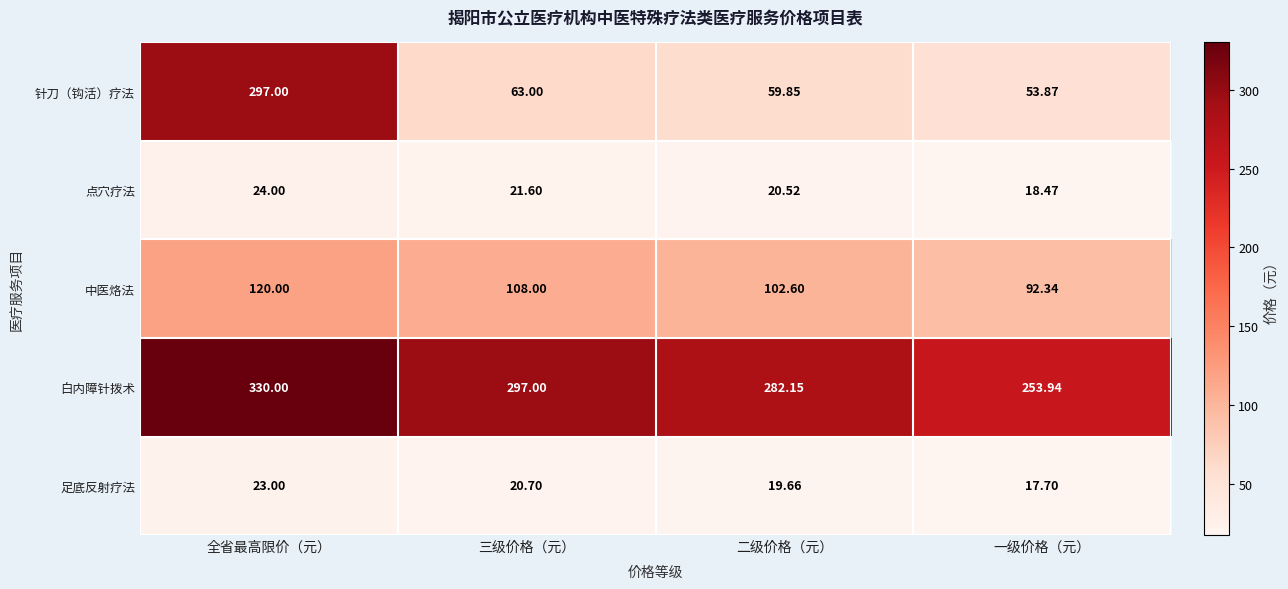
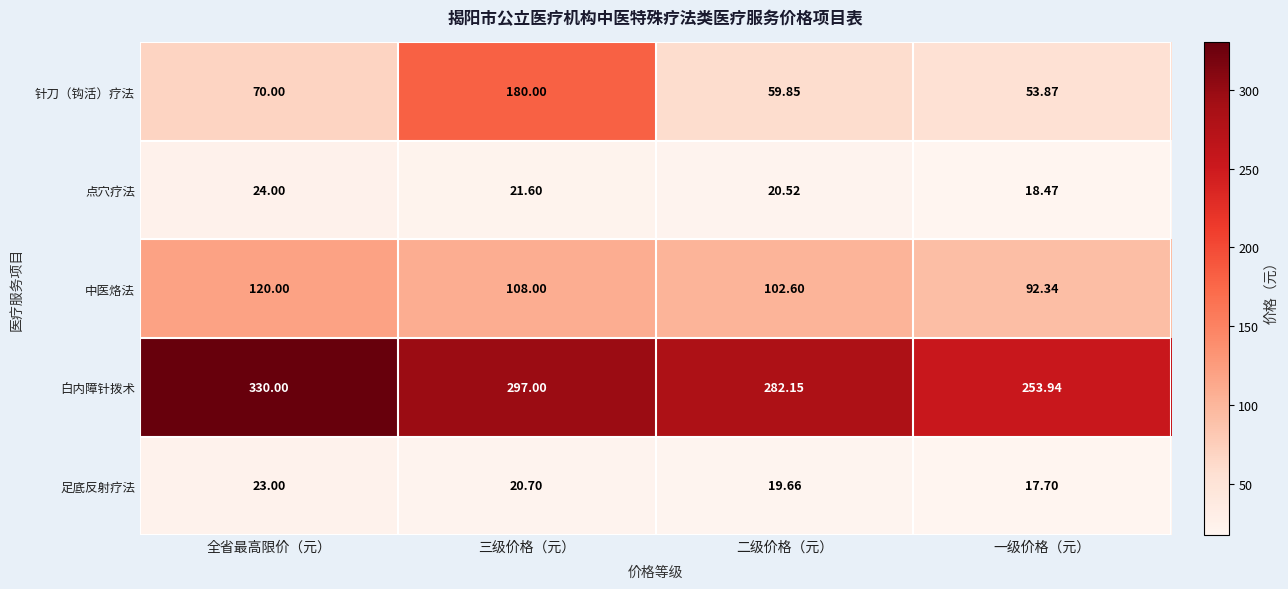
  {
    "针刀（钩活）疗法": {
-     "全省最高限价（元）": 297.00,
-     "三级价格（元）": 63.00,
+     "全省最高限价（元）": 70.00,
+     "三级价格（元）": 180.00,
      "二级价格（元）": 59.85,
      "一级价格（元）": 53.87
    },
    "点穴疗法": {
      "全省最高限价（元）": 24.00,
      "三级价格（元）": 21.60,
      "二级价格（元）": 20.52,
      "一级价格（元）": 18.47
    },
    "中医烙法": {
      "全省最高限价（元）": 120.00,
      "三级价格（元）": 108.00,
      "二级价格（元）": 102.60,
      "一级价格（元）": 92.34
    },
    "白内障针拨术": {
      "全省最高限价（元）": 330.00,
      "三级价格（元）": 297.00,
      "二级价格（元）": 282.15,
      "一级价格（元）": 253.94
    },
    "足底反射疗法": {
      "全省最高限价（元）": 23.00,
      "三级价格（元）": 20.70,
      "二级价格（元）": 19.66,
      "一级价格（元）": 17.70
    }
  }
